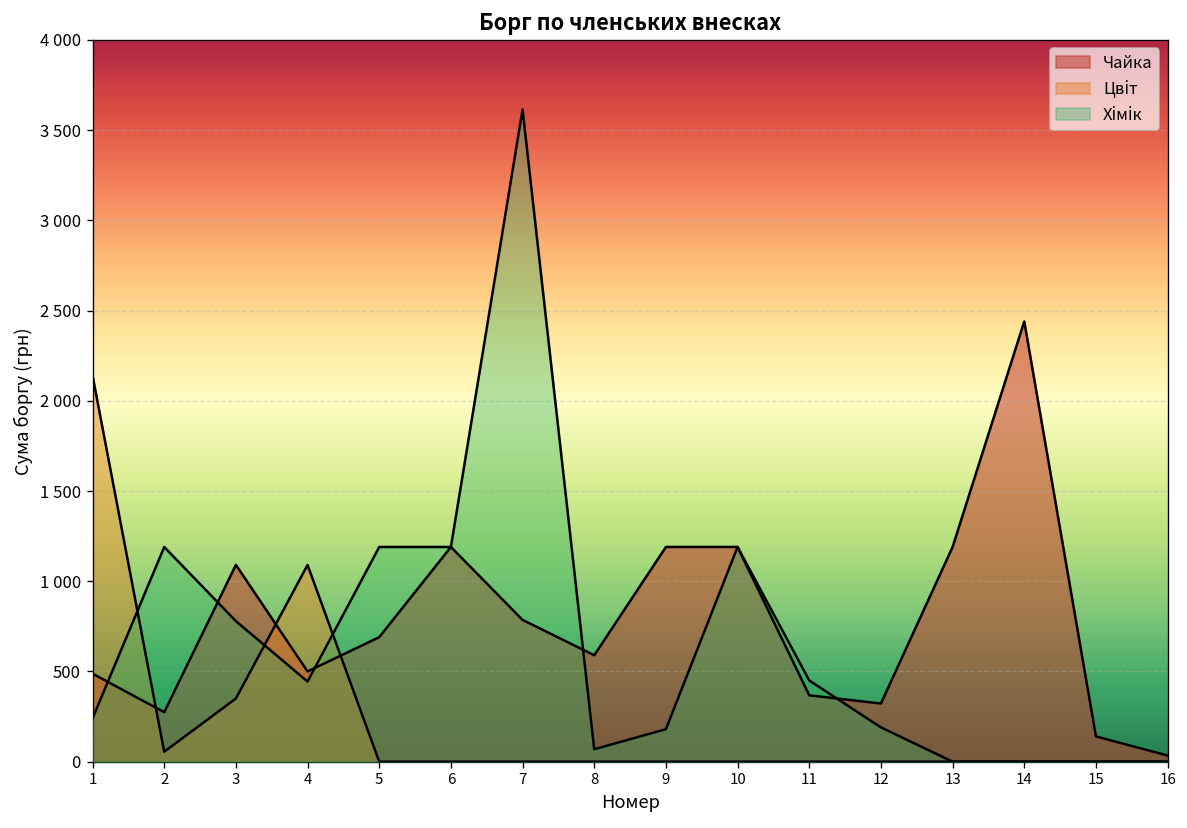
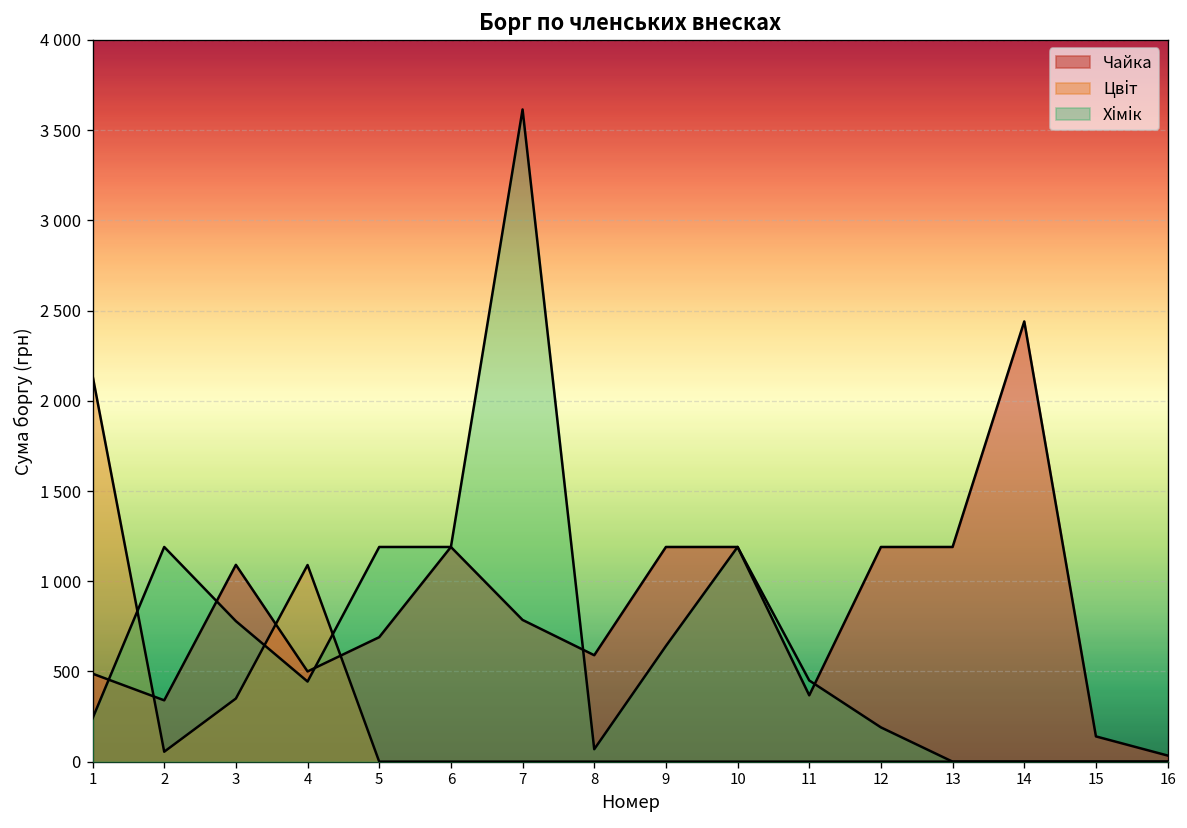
  {
    "Чайка": {
      "1": 490,
-     "2": 270,
+     "2": 340,
      "3": 1090,
      "4": 500,
      "5": 690,
      "7": 790,
      "8": 590,
      "9": 1190,
      "11": 370,
-     "12": 320,
+     "12": 1190,
      "13": 1190,
      "14": 2440,
      "15": 140,
      "16": 30
    },
    "Цвіт": {
      "1": 2140,
      "2": 60,
      "3": 350,
      "4": 1090,
      "5": 0,
      "6": 0,
      "7": 0,
      "8": 0,
      "9": 0,
      "10": 0,
      "11": 0,
      "12": 0
    },
    "Хімік": {
      "1": 240,
      "2": 1190,
      "3": 780,
      "4": 440,
      "5": 1190,
      "7": 3620,
      "8": 70,
-     "9": 180,
+     "9": 640,
      "11": 450,
      "12": 190
    }
  }
